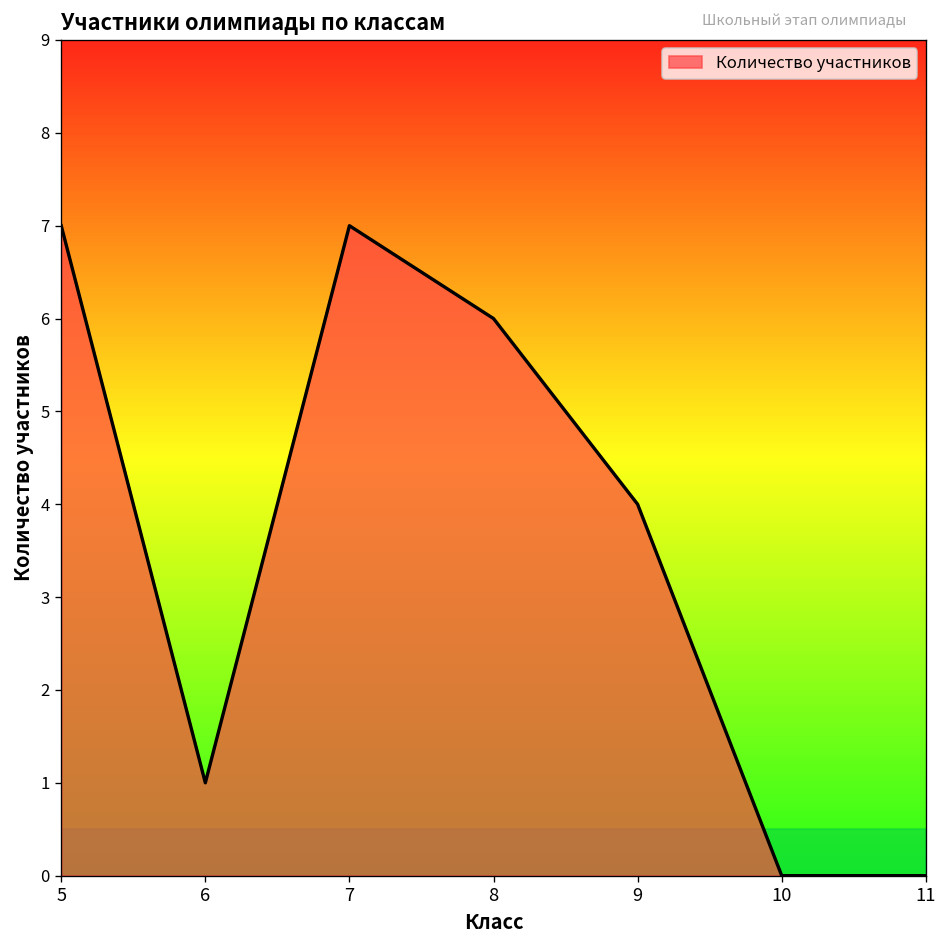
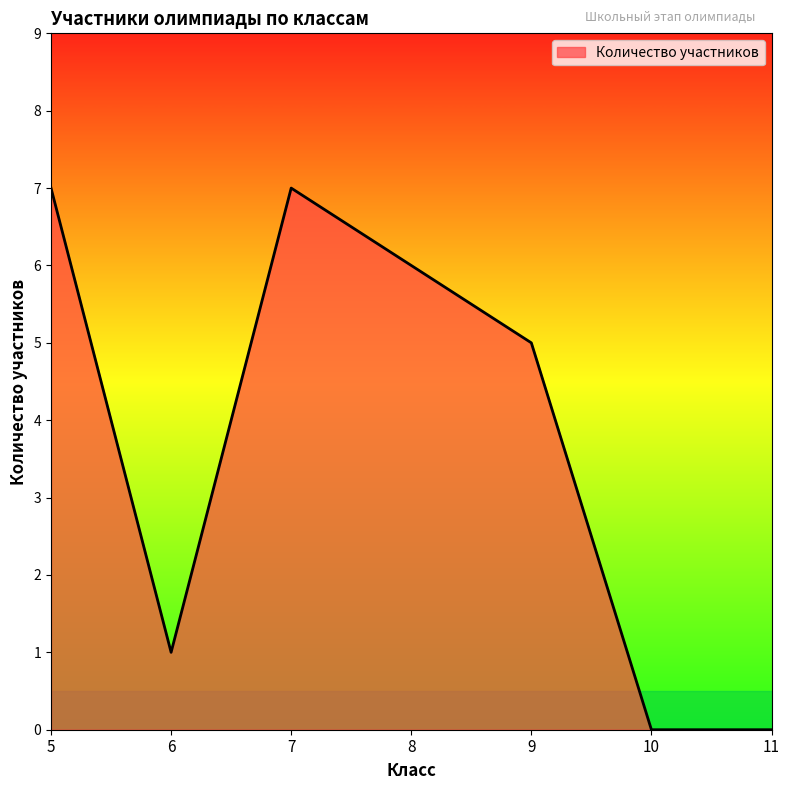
  {
    "5": 7,
    "6": 1,
    "7": 7,
    "8": 6,
-   "9": 4
+   "9": 5
  }
